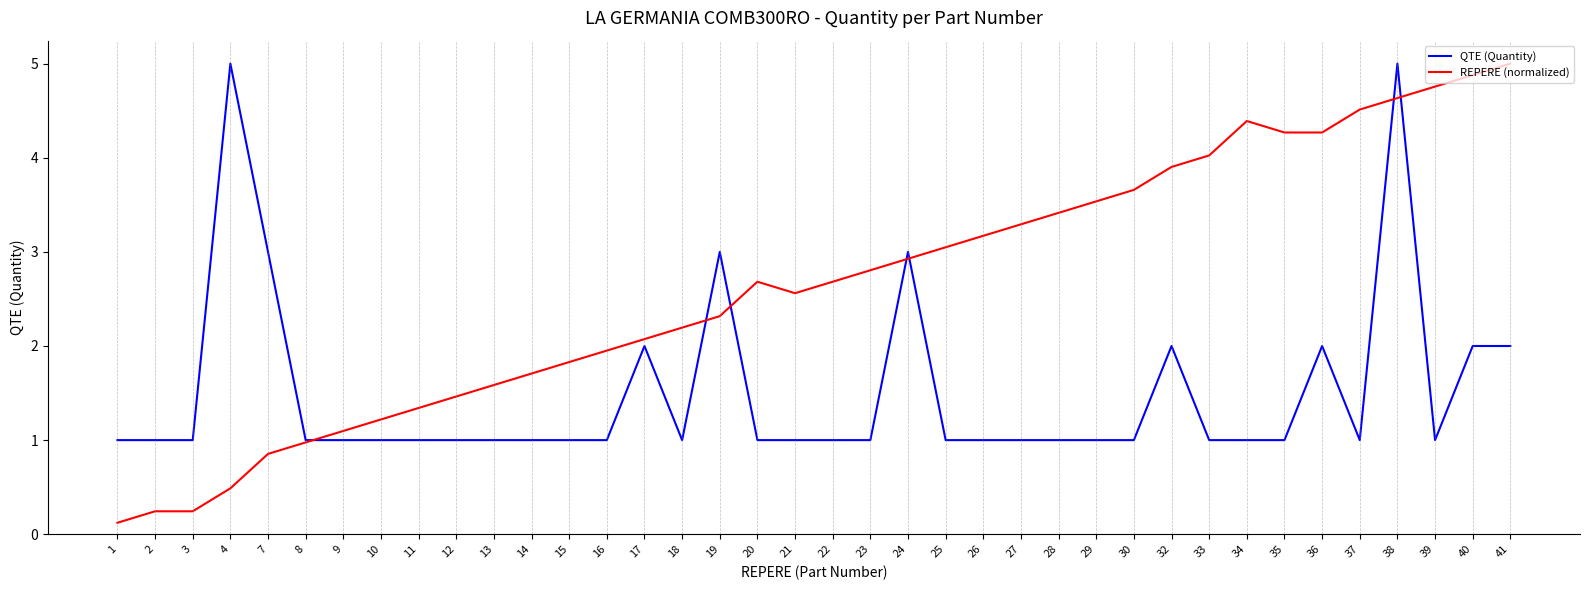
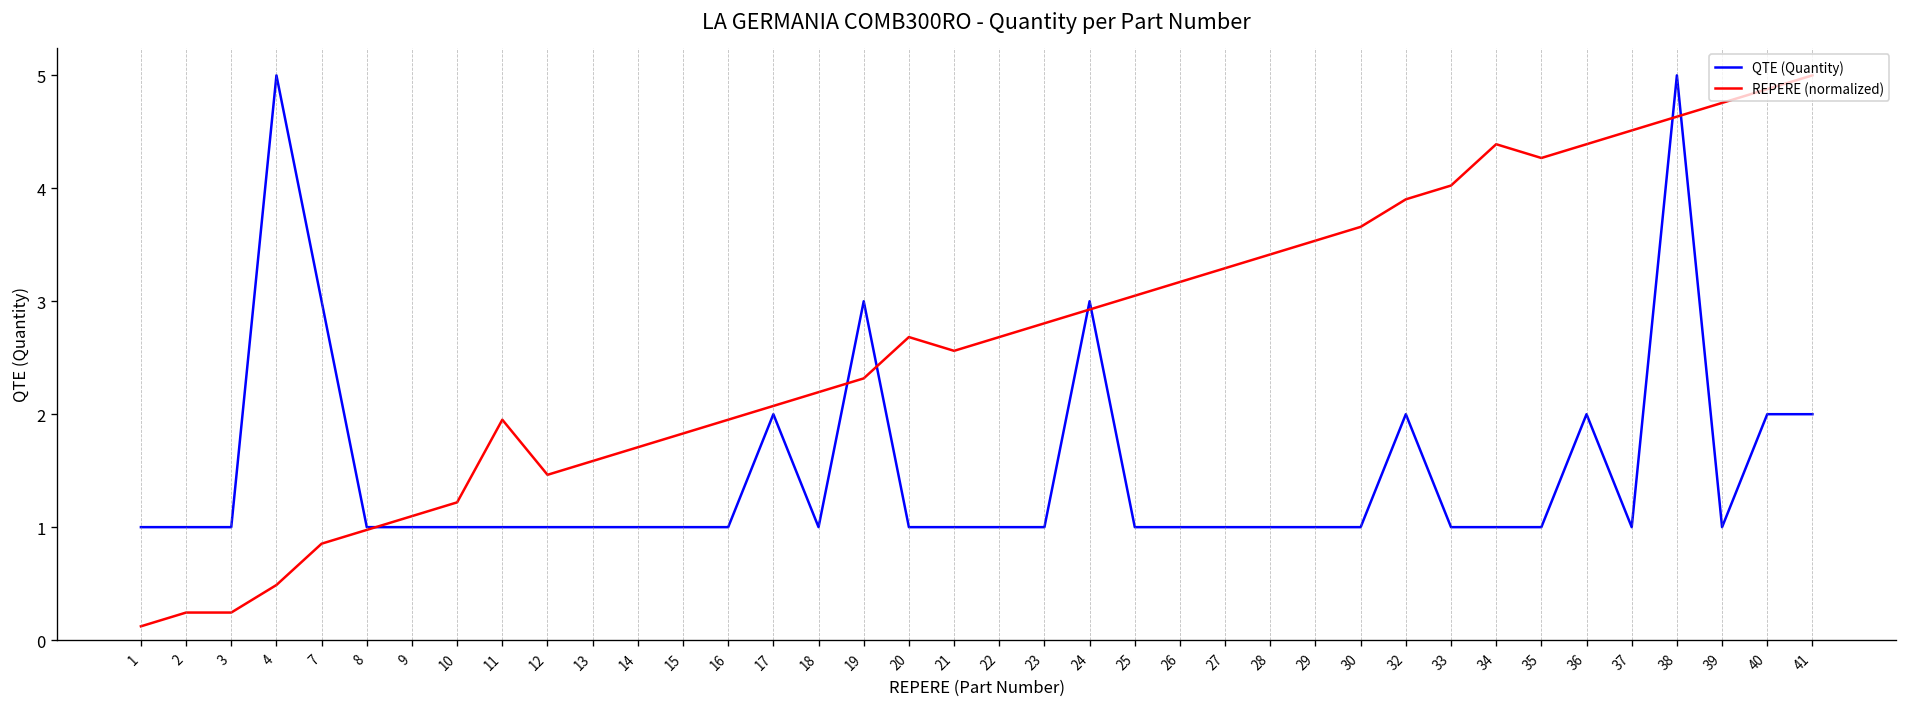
  {
    "QTE (Quantity)": {
      "1": 1.0,
      "2": 1.0,
      "3": 1.0,
      "4": 5.0,
      "7": 3.0,
      "9": 1.0,
      "10": 1.0,
      "11": 1.0,
      "12": 1.0,
      "13": 1.0,
      "14": 1.0,
      "15": 1.0,
      "16": 1.0,
      "17": 2.0,
      "18": 1.0,
      "19": 3.0,
      "20": 1.0,
      "21": 1.0,
      "22": 1.0,
      "23": 1.0,
      "24": 3.0,
      "25": 1.0,
      "26": 1.0,
      "27": 1.0,
      "28": 1.0,
      "29": 1.0,
      "30": 1.0,
      "32": 2.0,
      "33": 1.0,
      "34": 1.0,
      "35": 1.0,
      "36": 2.0,
      "37": 1.0,
      "38": 5.0,
      "39": 1.0,
      "40": 2.0,
      "41": 2.0
    },
    "REPERE (normalized)": {
      "1": 0.1,
      "2": 0.2,
      "3": 0.2,
      "4": 0.5,
      "7": 0.9,
      "9": 1.1,
      "10": 1.2,
-     "11": 1.3,
+     "11": 2.0,
      "12": 1.5,
      "13": 1.6,
      "14": 1.7,
      "15": 1.8,
      "16": 2.0,
      "17": 2.1,
      "18": 2.2,
      "19": 2.3,
      "20": 2.7,
      "21": 2.6,
      "22": 2.7,
      "23": 2.8,
      "24": 2.9,
      "25": 3.0,
      "26": 3.2,
      "27": 3.3,
      "28": 3.4,
      "29": 3.5,
      "30": 3.7,
      "32": 3.9,
      "33": 4.0,
      "34": 4.4,
      "35": 4.3,
-     "36": 4.3,
+     "36": 4.4,
      "37": 4.5,
      "38": 4.6,
      "39": 4.8
    }
  }
